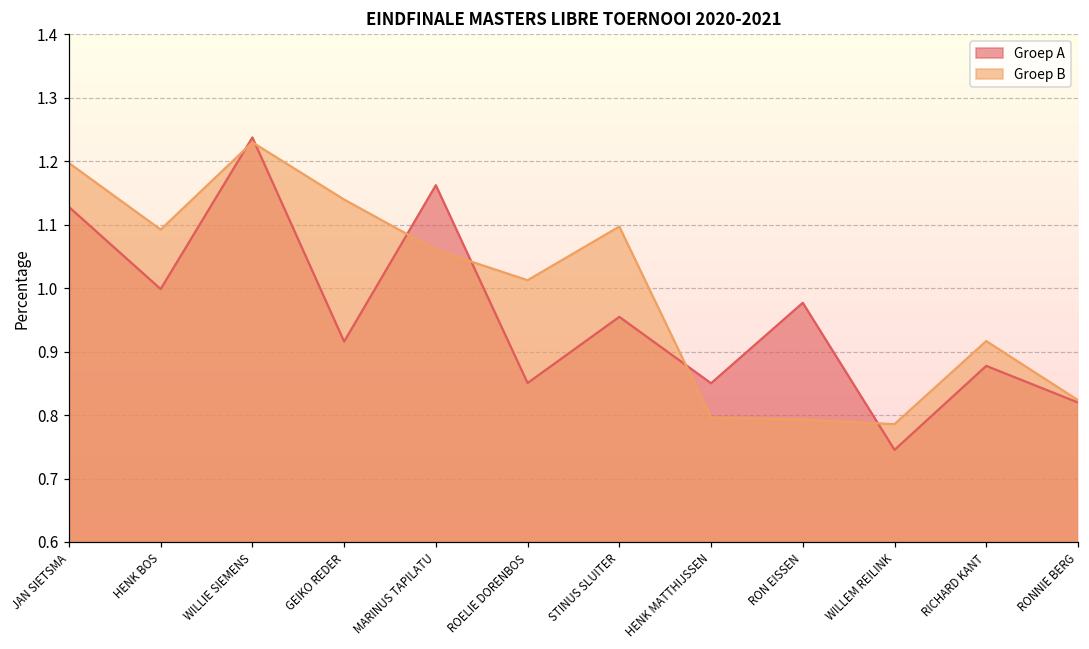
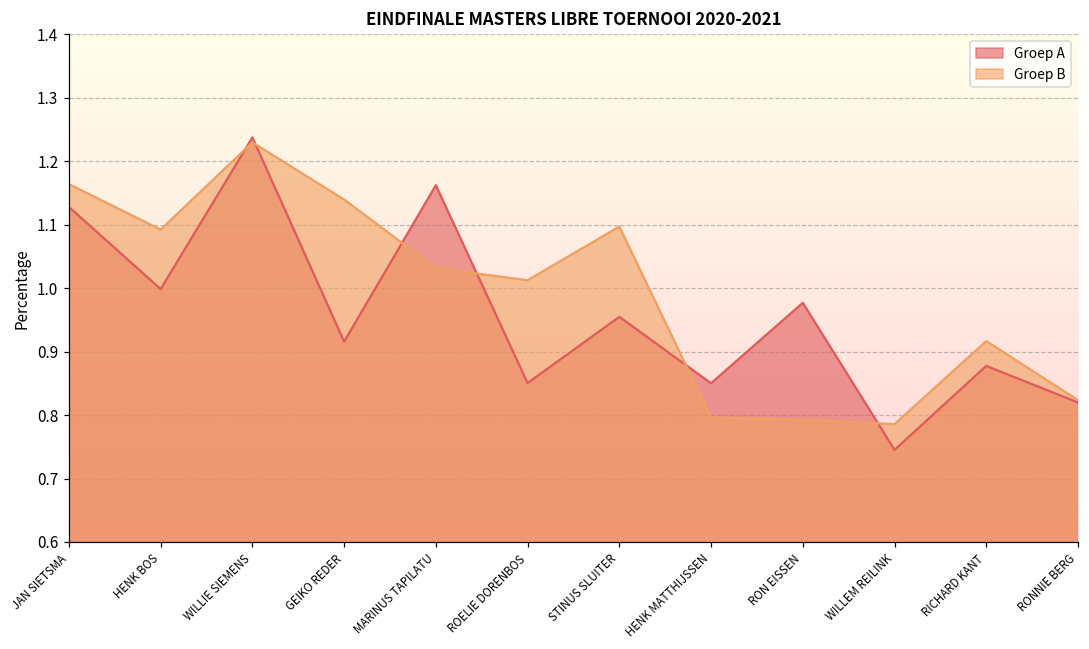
  {
    "Groep A": {
      "JAN SIETSMA": 1.13,
      "HENK BOS": 1.00,
      "WILLIE SIEMENS": 1.24,
      "GEIKO REDER": 0.92,
      "MARINUS TAPILATU": 1.16,
      "ROELIE DORENBOS": 0.85,
      "STINUS SLUITER": 0.95,
      "HENK MATTHIJSSEN": 0.85,
      "RON EISSEN": 0.98,
      "WILLEM REILINK": 0.75,
      "RICHARD KANT": 0.88
    },
    "Groep B": {
-     "JAN SIETSMA": 1.20,
+     "JAN SIETSMA": 1.16,
      "HENK BOS": 1.09,
      "WILLIE SIEMENS": 1.23,
      "GEIKO REDER": 1.14,
-     "MARINUS TAPILATU": 1.06,
+     "MARINUS TAPILATU": 1.03,
      "ROELIE DORENBOS": 1.01,
      "STINUS SLUITER": 1.10,
      "HENK MATTHIJSSEN": 0.80,
      "RON EISSEN": 0.79,
      "WILLEM REILINK": 0.79,
      "RICHARD KANT": 0.92
    }
  }
